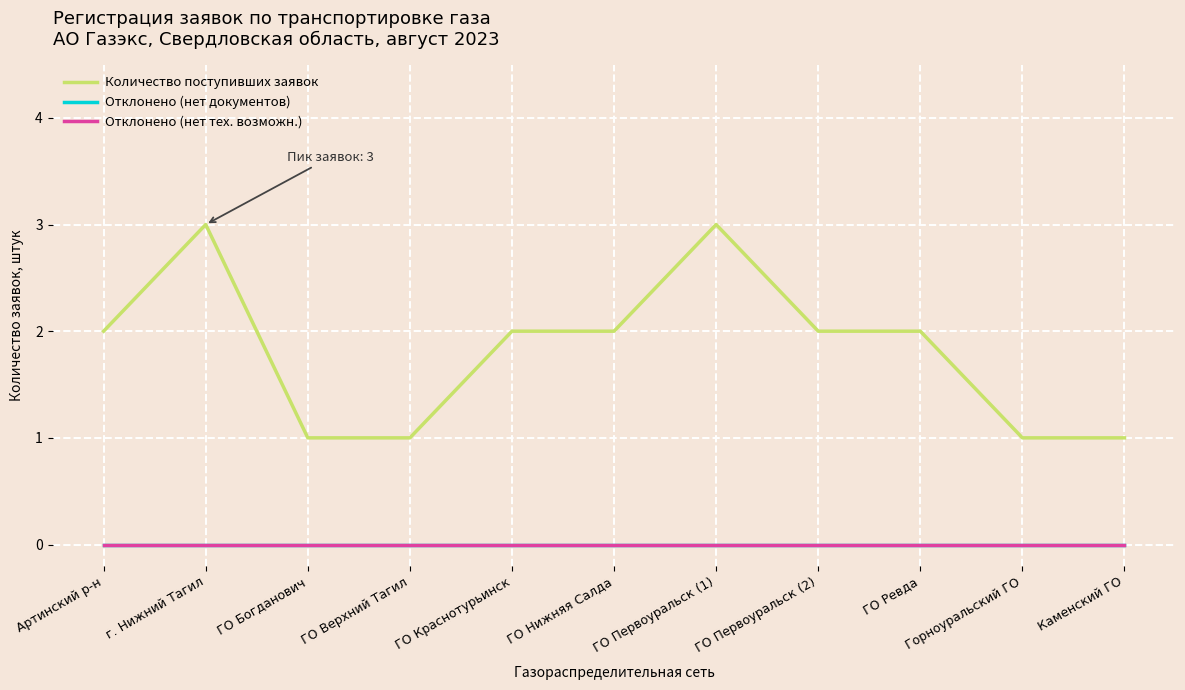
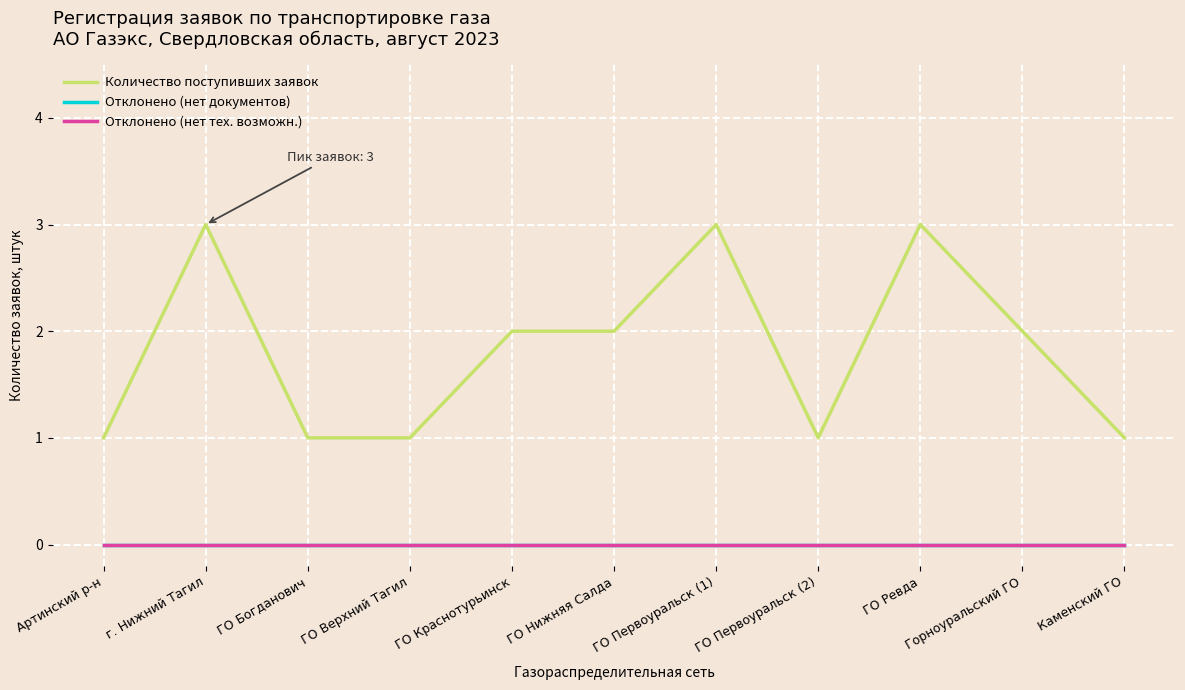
  {
    "Количество поступивших заявок": {
-     "Артинский р-н": 2,
+     "Артинский р-н": 1,
      "ГО Богданович": 1,
      "ГО Верхний Тагил": 1,
      "ГО Краснотурьинск": 2,
      "ГО Нижняя Салда": 2,
      "ГО Первоуральск (1)": 3,
-     "ГО Первоуральск (2)": 2,
-     "ГО Ревда": 2,
-     "Горноуральский ГО": 1,
+     "ГО Первоуральск (2)": 1,
+     "ГО Ревда": 3,
+     "Горноуральский ГО": 2,
      "Каменский ГО": 1
    },
    "Отклонено (нет тех. возможн.)": {
      "Артинский р-н": 0,
      "г. Нижний Тагил": 0,
      "ГО Богданович": 0,
      "ГО Верхний Тагил": 0,
      "ГО Краснотурьинск": 0,
      "ГО Нижняя Салда": 0,
      "ГО Первоуральск (1)": 0,
      "ГО Первоуральск (2)": 0,
      "ГО Ревда": 0,
      "Горноуральский ГО": 0,
      "Каменский ГО": 0
    }
  }
